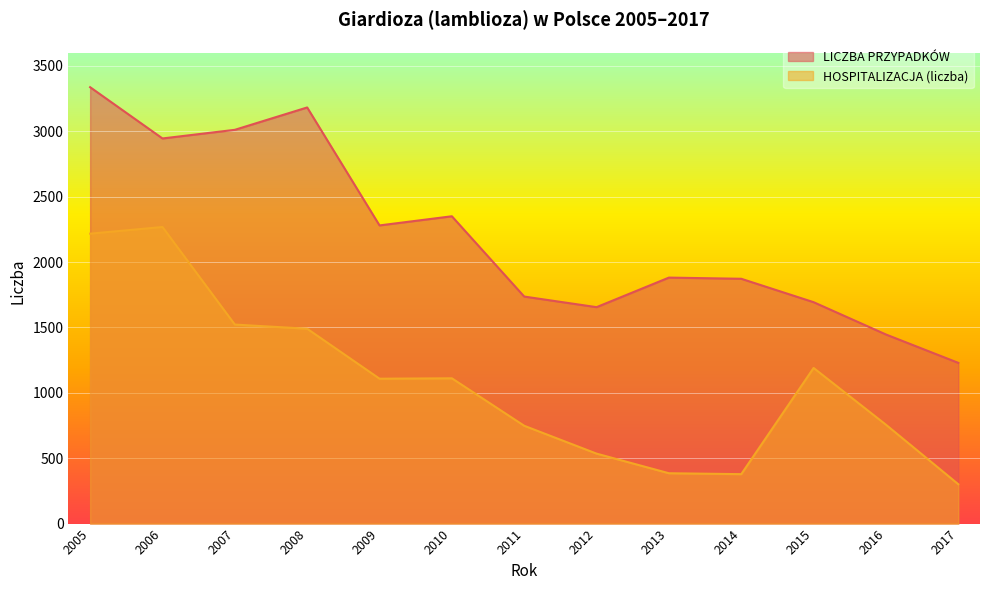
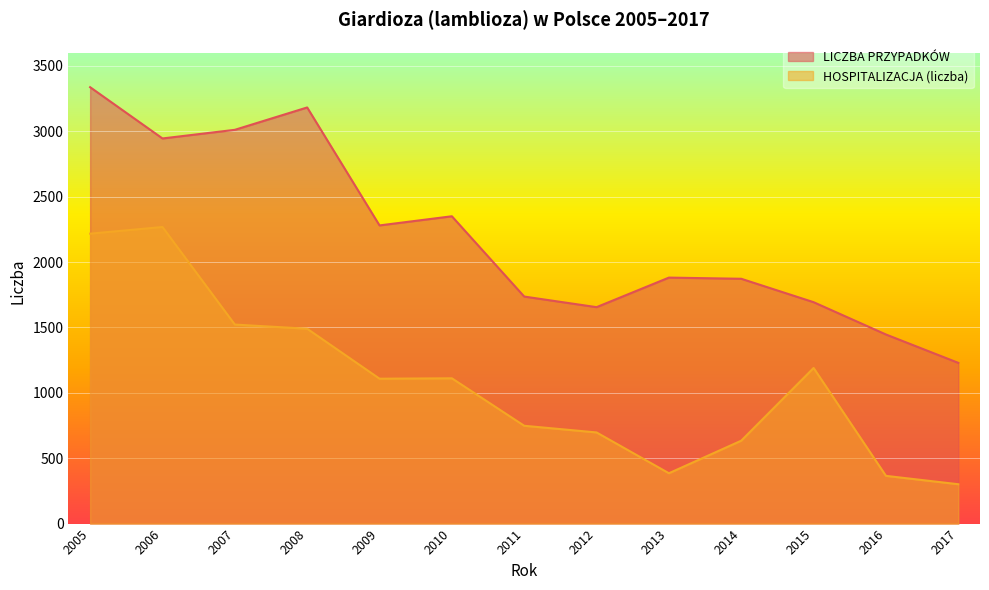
  {
    "LICZBA PRZYPADKÓW": {
      "2005": 3340,
      "2006": 2950,
      "2007": 3010,
      "2008": 3180,
      "2009": 2280,
      "2010": 2350,
      "2011": 1740,
      "2012": 1660,
      "2013": 1880,
      "2014": 1870,
      "2015": 1690,
      "2016": 1450,
      "2017": 1230
    },
    "HOSPITALIZACJA (liczba)": {
      "2005": 2220,
      "2006": 2270,
      "2007": 1520,
      "2008": 1490,
      "2009": 1110,
      "2010": 1110,
      "2011": 750,
-     "2012": 540,
+     "2012": 700,
      "2013": 390,
-     "2014": 380,
+     "2014": 630,
      "2015": 1190,
-     "2016": 760,
+     "2016": 370,
      "2017": 300
    }
  }
